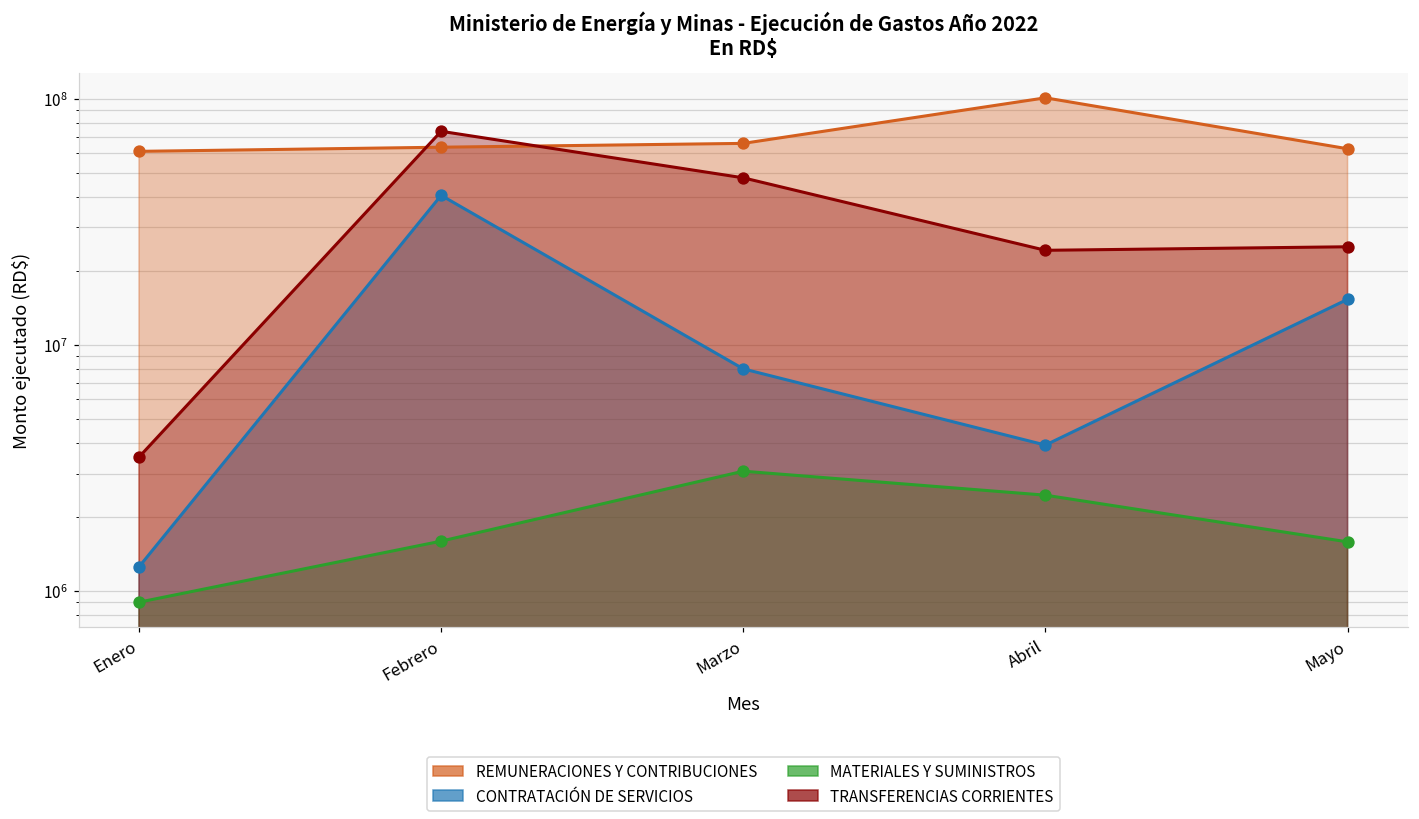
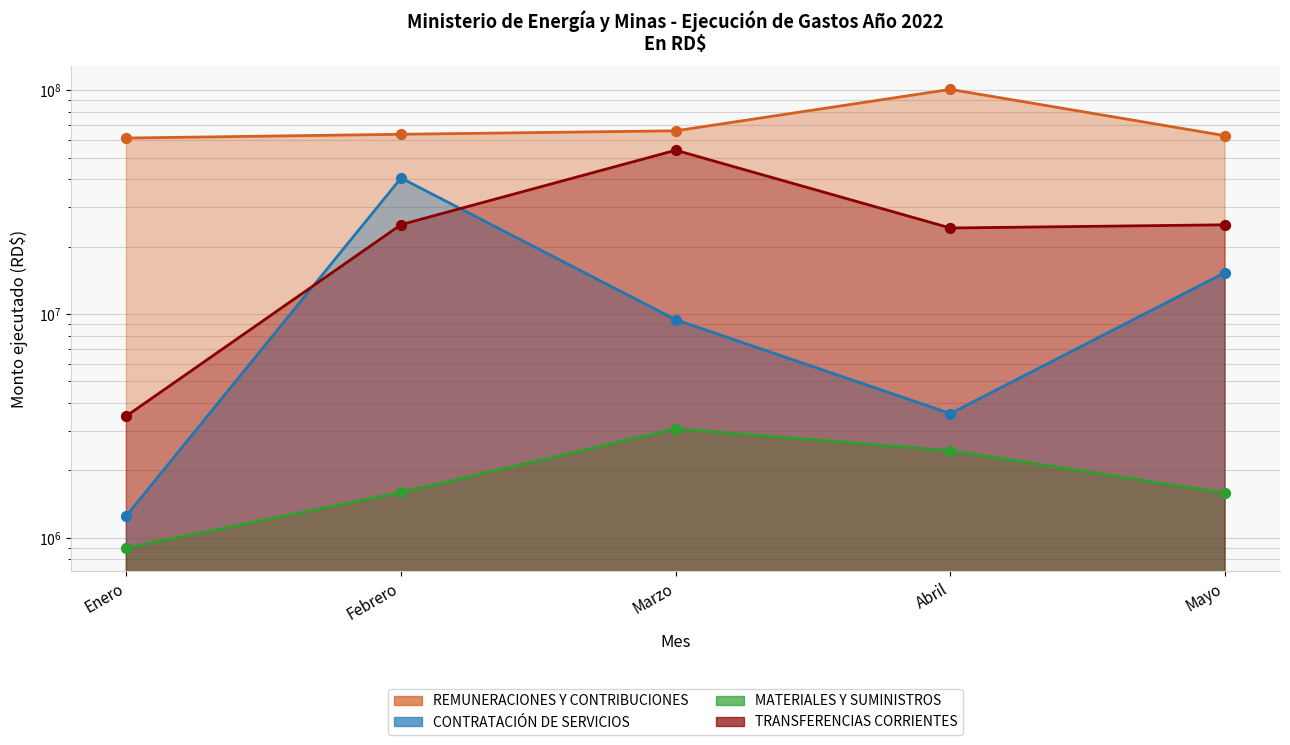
  {
    "REMUNERACIONES Y CONTRIBUCIONES": {
      "Enero": 61000000,
      "Febrero": 64000000,
      "Marzo": 66000000,
      "Abril": 100000000,
      "Mayo": 63000000
    },
    "CONTRATACIÓN DE SERVICIOS": {
      "Enero": 1300000,
      "Febrero": 41000000,
-     "Marzo": 8000000,
-     "Abril": 3900000,
+     "Marzo": 9400000,
+     "Abril": 3600000,
      "Mayo": 15000000
    },
    "MATERIALES Y SUMINISTROS": {
      "Enero": 900000,
      "Febrero": 1600000,
      "Marzo": 3100000,
      "Abril": 2400000,
      "Mayo": 1600000
    },
    "TRANSFERENCIAS CORRIENTES": {
      "Enero": 3500000,
-     "Febrero": 74000000,
-     "Marzo": 48000000,
+     "Febrero": 25000000,
+     "Marzo": 54000000,
      "Abril": 24000000,
      "Mayo": 25000000
    }
  }
